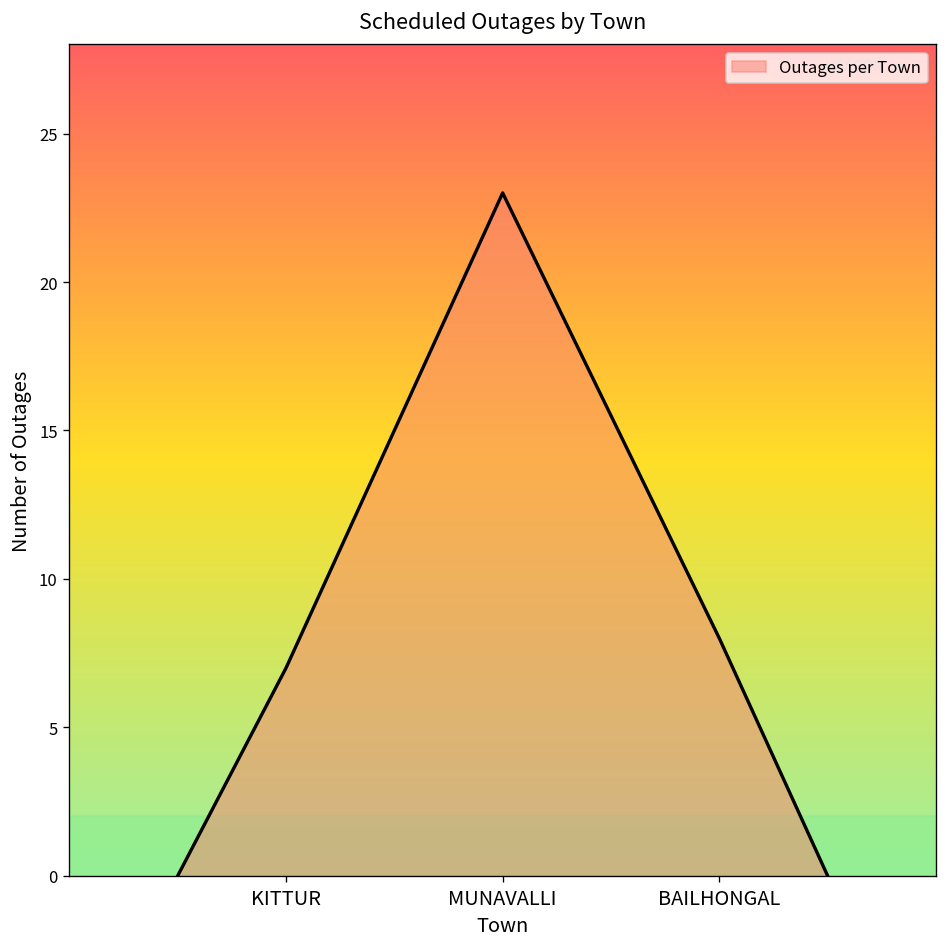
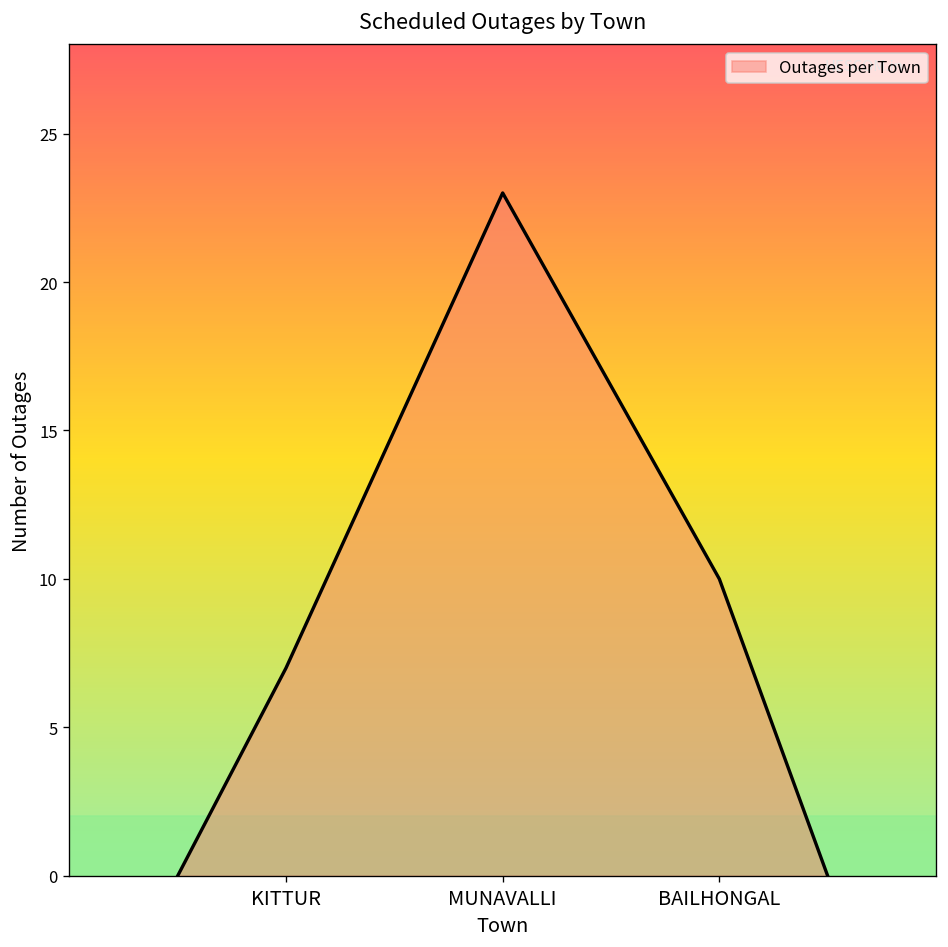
  {
    "KITTUR": 7,
    "MUNAVALLI": 23,
-   "BAILHONGAL": 8
+   "BAILHONGAL": 10
  }
